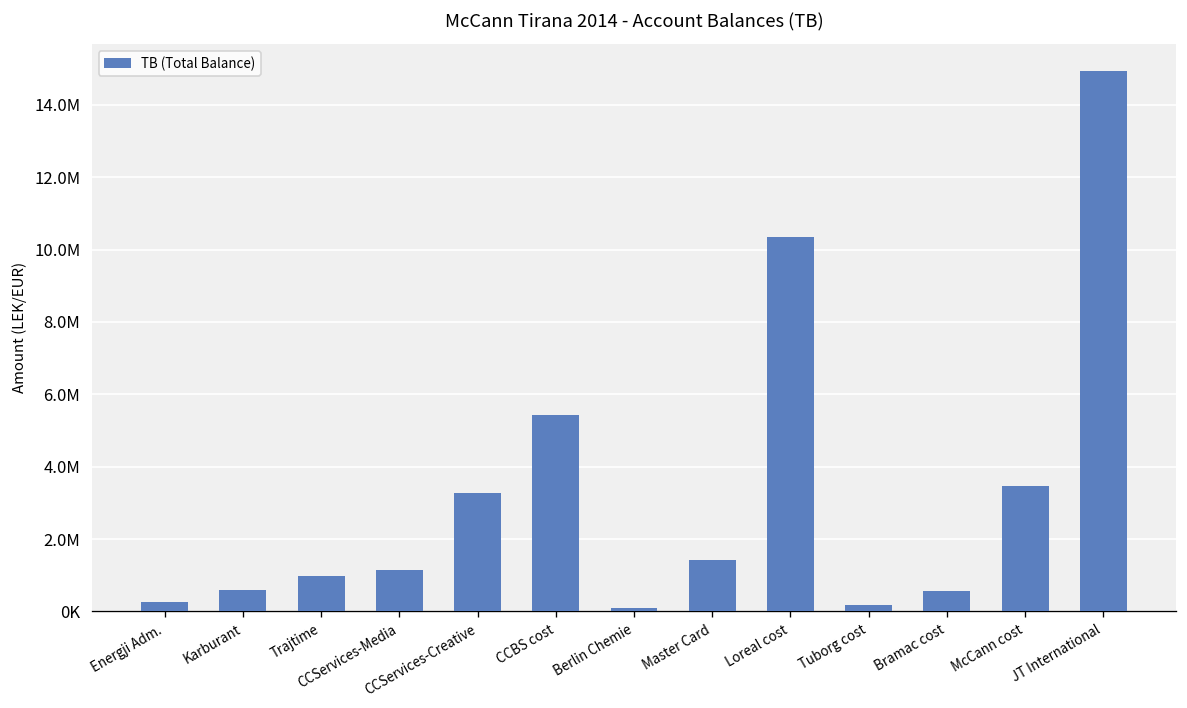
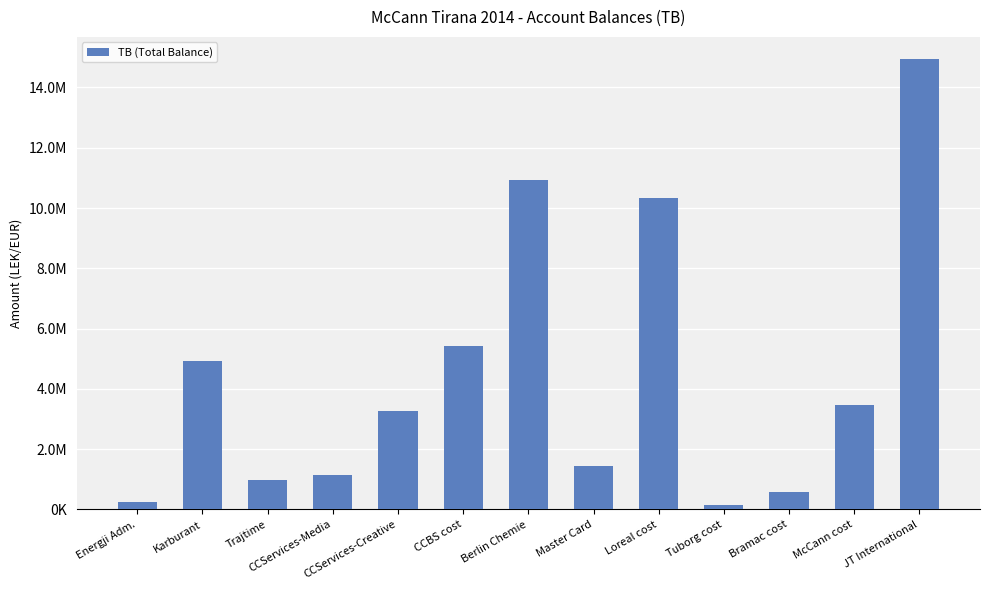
  {
    "Energji Adm.": 300000,
-   "Karburant": 600000,
+   "Karburant": 4900000,
    "Trajtime": 1000000,
    "CCServices-Media": 1100000,
    "CCServices-Creative": 3300000,
    "CCBS cost": 5400000,
-   "Berlin Chemie": 100000,
+   "Berlin Chemie": 10900000,
    "Master Card": 1400000,
    "Loreal cost": 10300000,
    "Tuborg cost": 200000,
    "Bramac cost": 600000,
    "McCann cost": 3500000,
    "JT International": 14900000
  }
